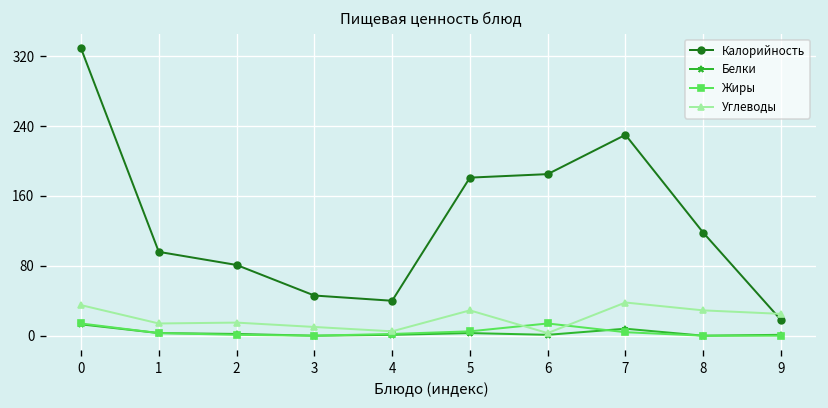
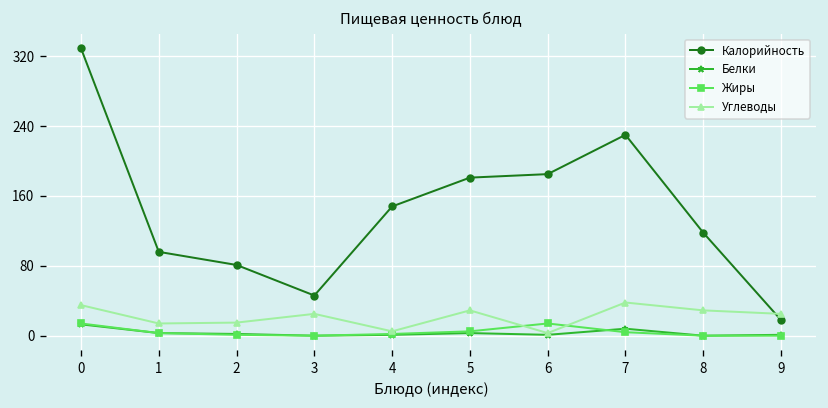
  {
    "Калорийность": {
      "0": 330,
      "1": 100,
      "2": 80,
      "3": 50,
-     "4": 40,
+     "4": 150,
      "5": 180,
      "6": 190,
      "7": 230,
      "8": 120,
      "9": 20
    },
    "Белки": {
      "7": 10
    },
    "Жиры": {
      "6": 10,
      "7": 0
    },
    "Углеводы": {
      "0": 40,
      "1": 10,
      "2": 20,
-     "3": 10,
+     "3": 30,
      "5": 30,
      "7": 40,
      "8": 30,
      "9": 30
    }
  }
